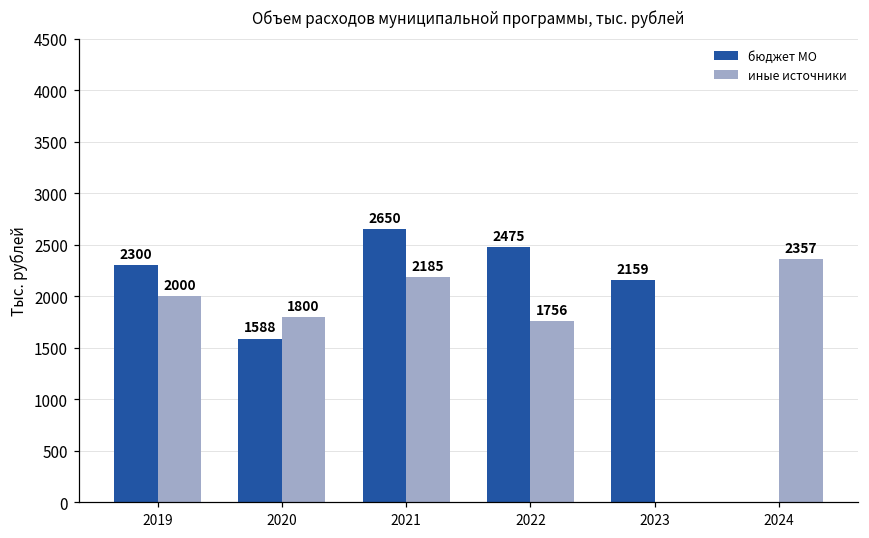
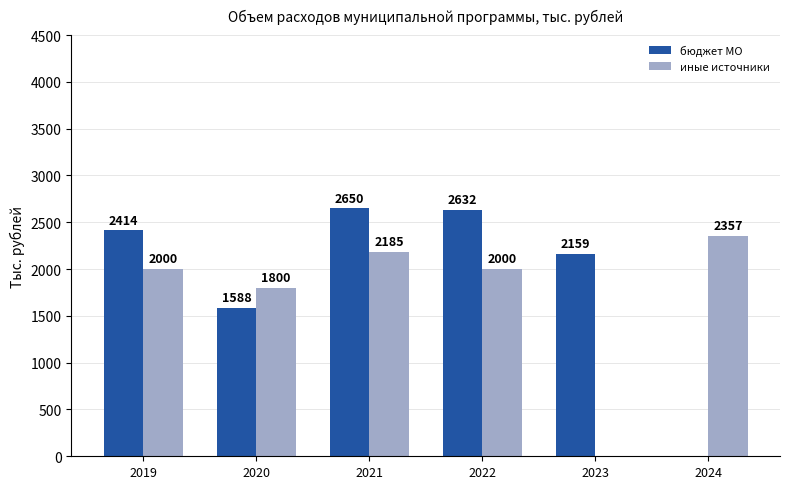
  {
    "бюджет МО": {
-     "2019": 2300,
+     "2019": 2414,
      "2020": 1588,
      "2021": 2650,
-     "2022": 2475,
+     "2022": 2632,
      "2023": 2159
    },
    "иные источники": {
      "2019": 2000,
      "2020": 1800,
      "2021": 2185,
-     "2022": 1756,
+     "2022": 2000,
      "2024": 2357
    }
  }
